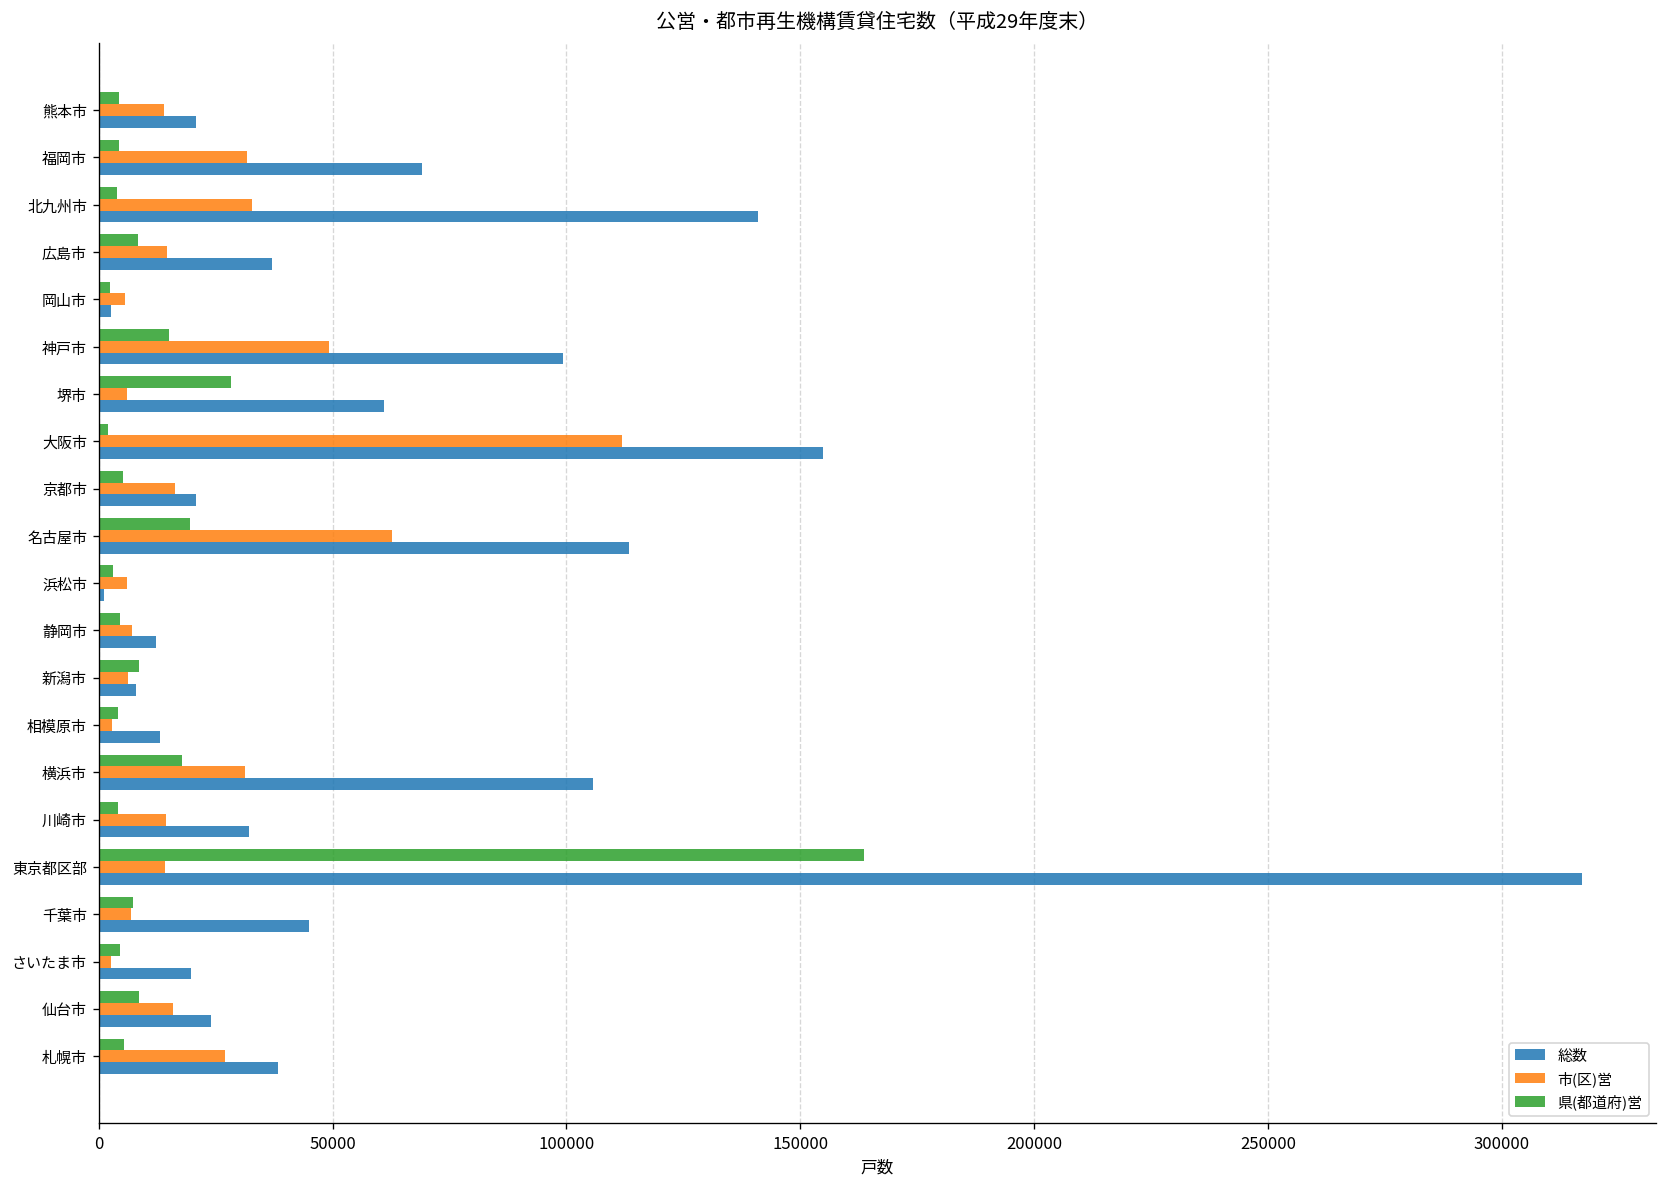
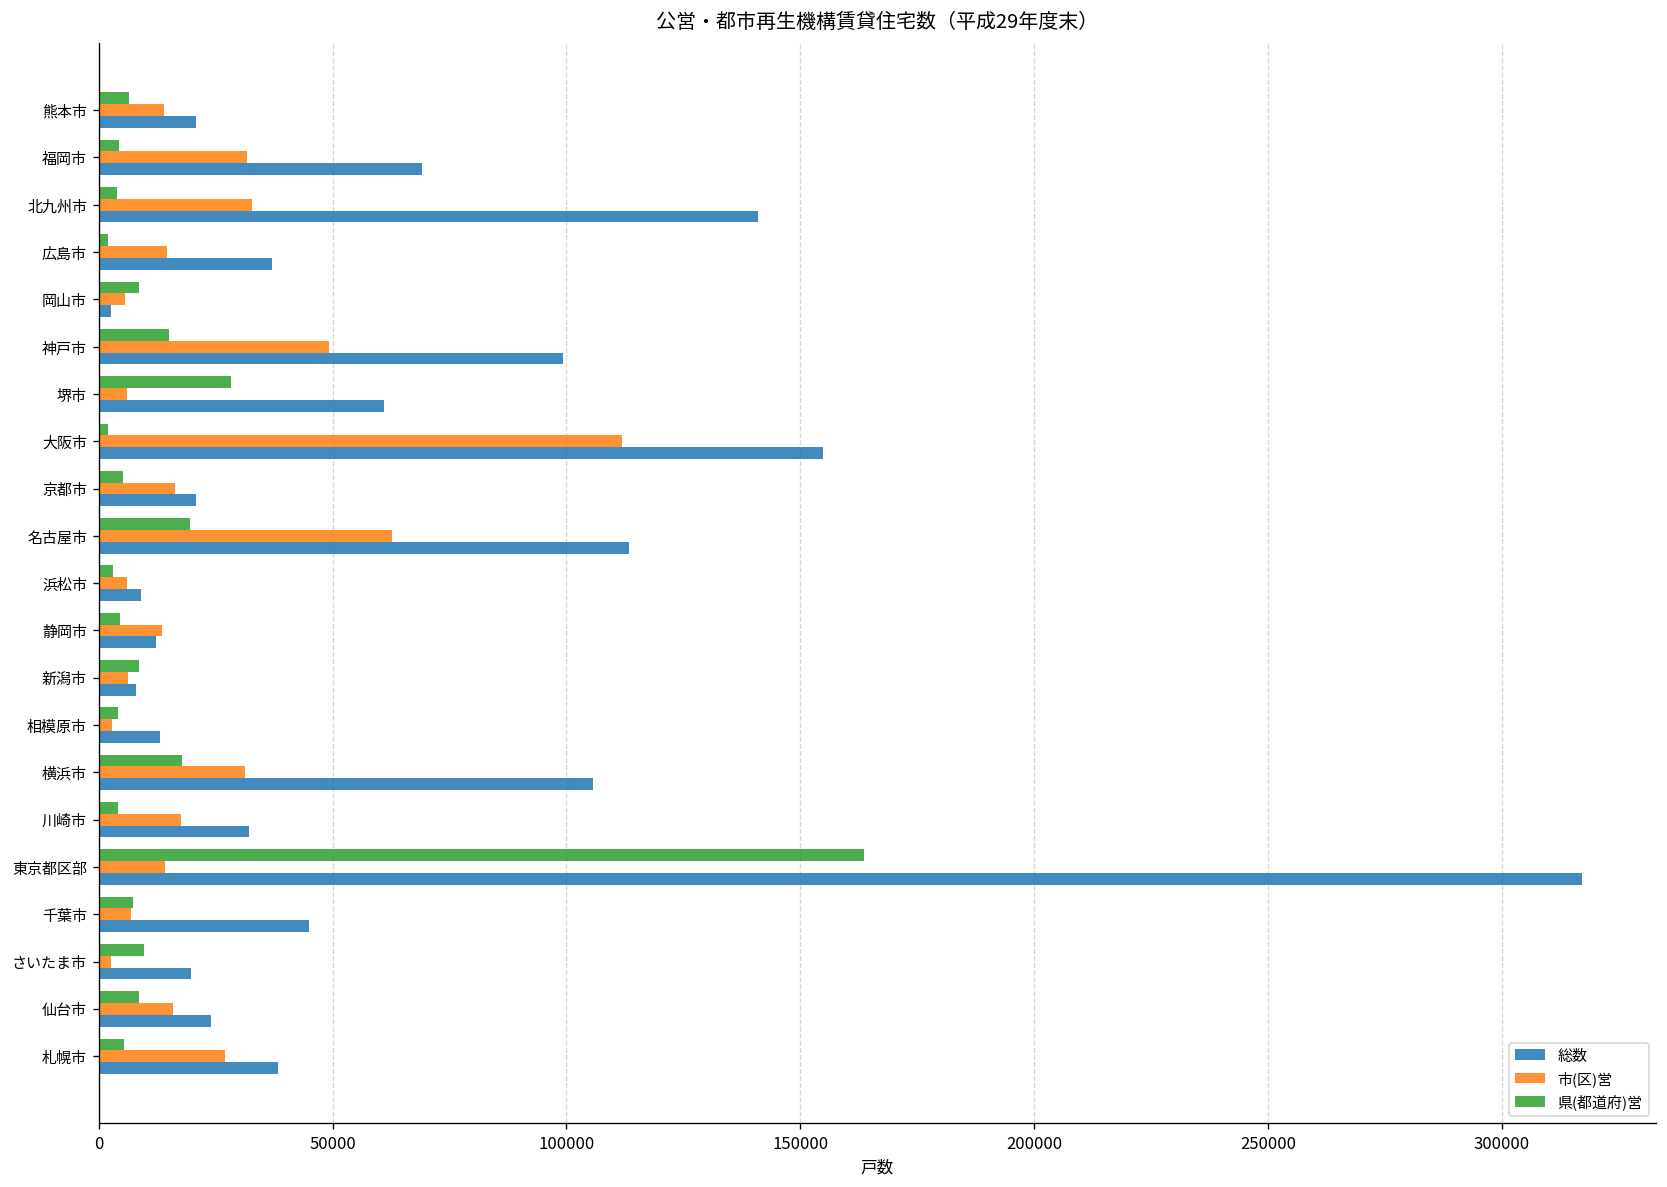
  {
    "総数": {
      "熊本市": 21000,
      "福岡市": 69000,
      "北九州市": 141000,
      "広島市": 37000,
      "岡山市": 3000,
      "神戸市": 99000,
      "堺市": 61000,
      "大阪市": 155000,
      "京都市": 21000,
      "名古屋市": 113000,
-     "浜松市": 1000,
+     "浜松市": 9000,
      "静岡市": 12000,
      "新潟市": 8000,
      "相模原市": 13000,
      "横浜市": 106000,
      "川崎市": 32000,
      "東京都区部": 317000,
      "千葉市": 45000,
      "さいたま市": 20000,
      "仙台市": 24000,
      "札幌市": 38000
    },
    "市(区)営": {
      "熊本市": 14000,
      "福岡市": 32000,
      "北九州市": 33000,
      "広島市": 15000,
      "岡山市": 6000,
      "神戸市": 49000,
      "堺市": 6000,
      "大阪市": 112000,
      "京都市": 16000,
      "名古屋市": 63000,
      "浜松市": 6000,
-     "静岡市": 7000,
+     "静岡市": 14000,
      "新潟市": 6000,
      "相模原市": 3000,
      "横浜市": 31000,
-     "川崎市": 14000,
+     "川崎市": 18000,
      "東京都区部": 14000,
      "千葉市": 7000,
      "さいたま市": 3000,
      "仙台市": 16000,
      "札幌市": 27000
    },
    "県(都道府)営": {
-     "熊本市": 4000,
+     "熊本市": 7000,
      "福岡市": 4000,
      "北九州市": 4000,
-     "広島市": 8000,
-     "岡山市": 2000,
+     "広島市": 2000,
+     "岡山市": 9000,
      "神戸市": 15000,
      "堺市": 28000,
      "大阪市": 2000,
      "京都市": 5000,
      "名古屋市": 20000,
      "浜松市": 3000,
      "静岡市": 5000,
      "新潟市": 9000,
      "相模原市": 4000,
      "横浜市": 18000,
      "川崎市": 4000,
      "東京都区部": 164000,
      "千葉市": 7000,
-     "さいたま市": 5000,
+     "さいたま市": 10000,
      "仙台市": 9000,
      "札幌市": 5000
    }
  }
